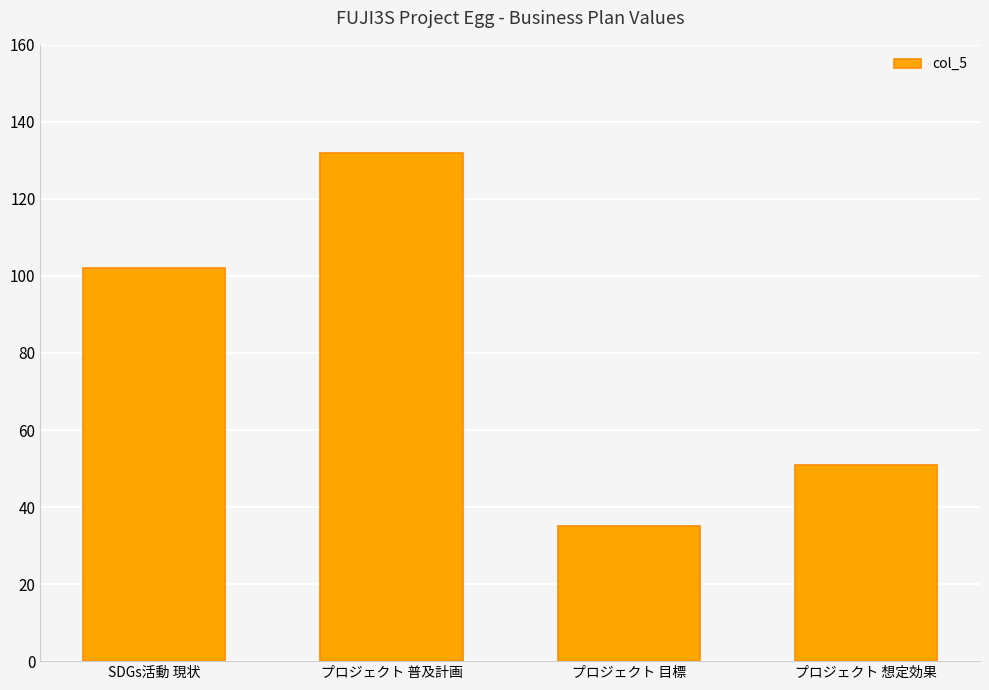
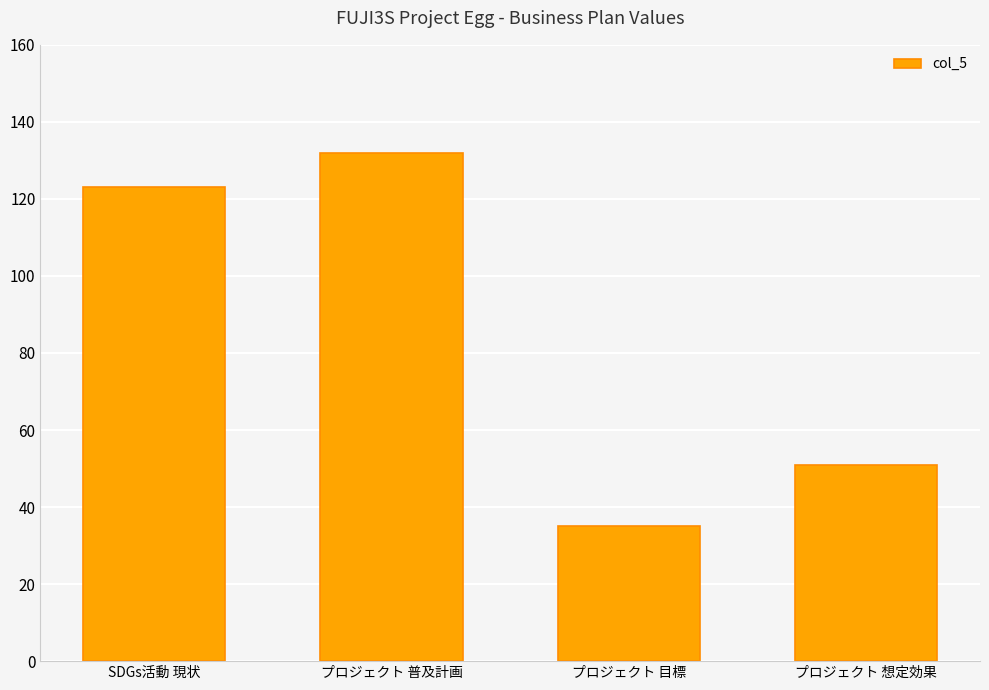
  {
-   "SDGs活動 現状": 102,
+   "SDGs活動 現状": 123,
    "プロジェクト 普及計画": 132,
    "プロジェクト 目標": 35,
    "プロジェクト 想定効果": 51
  }
